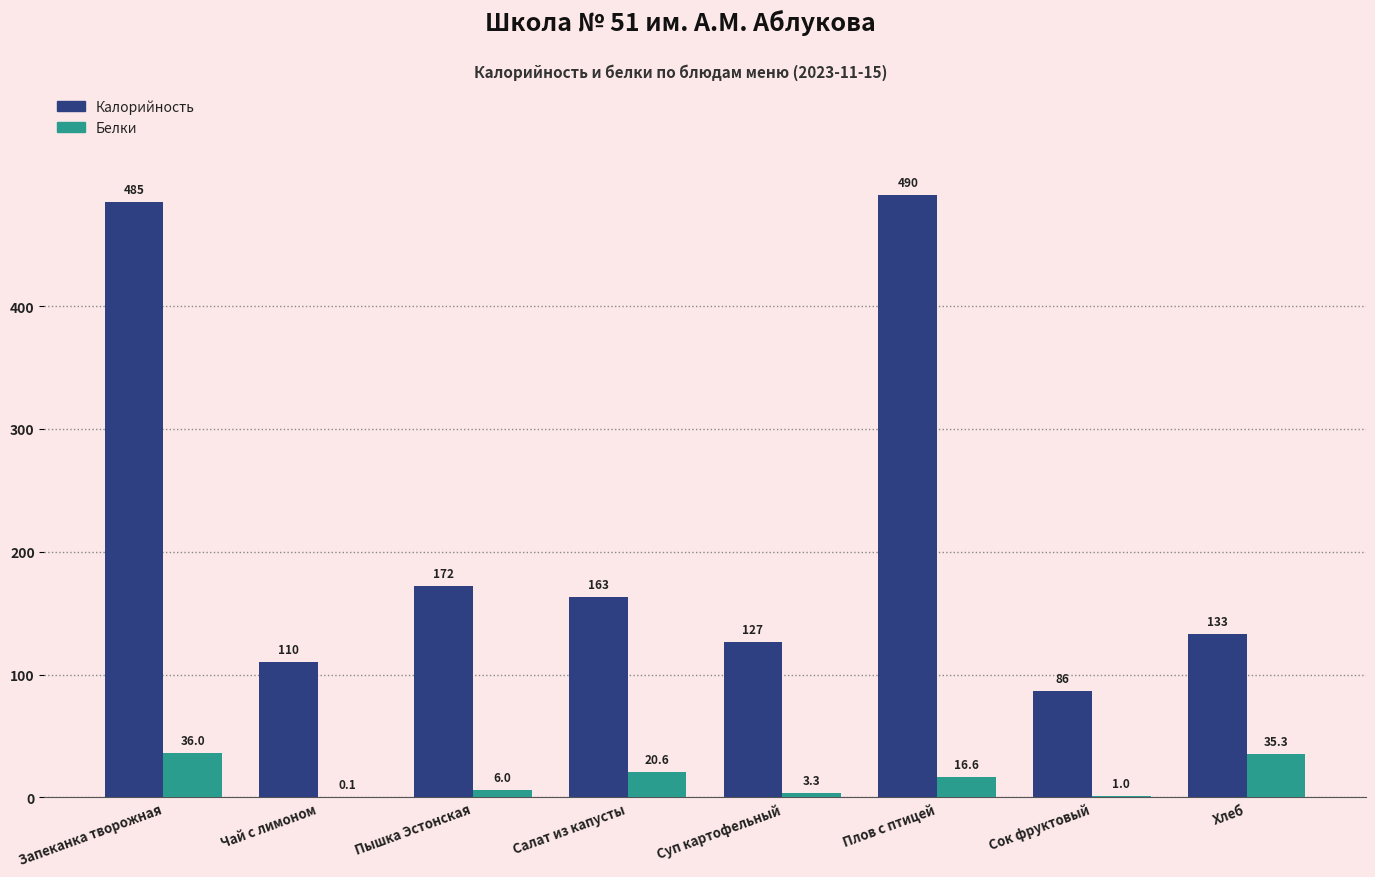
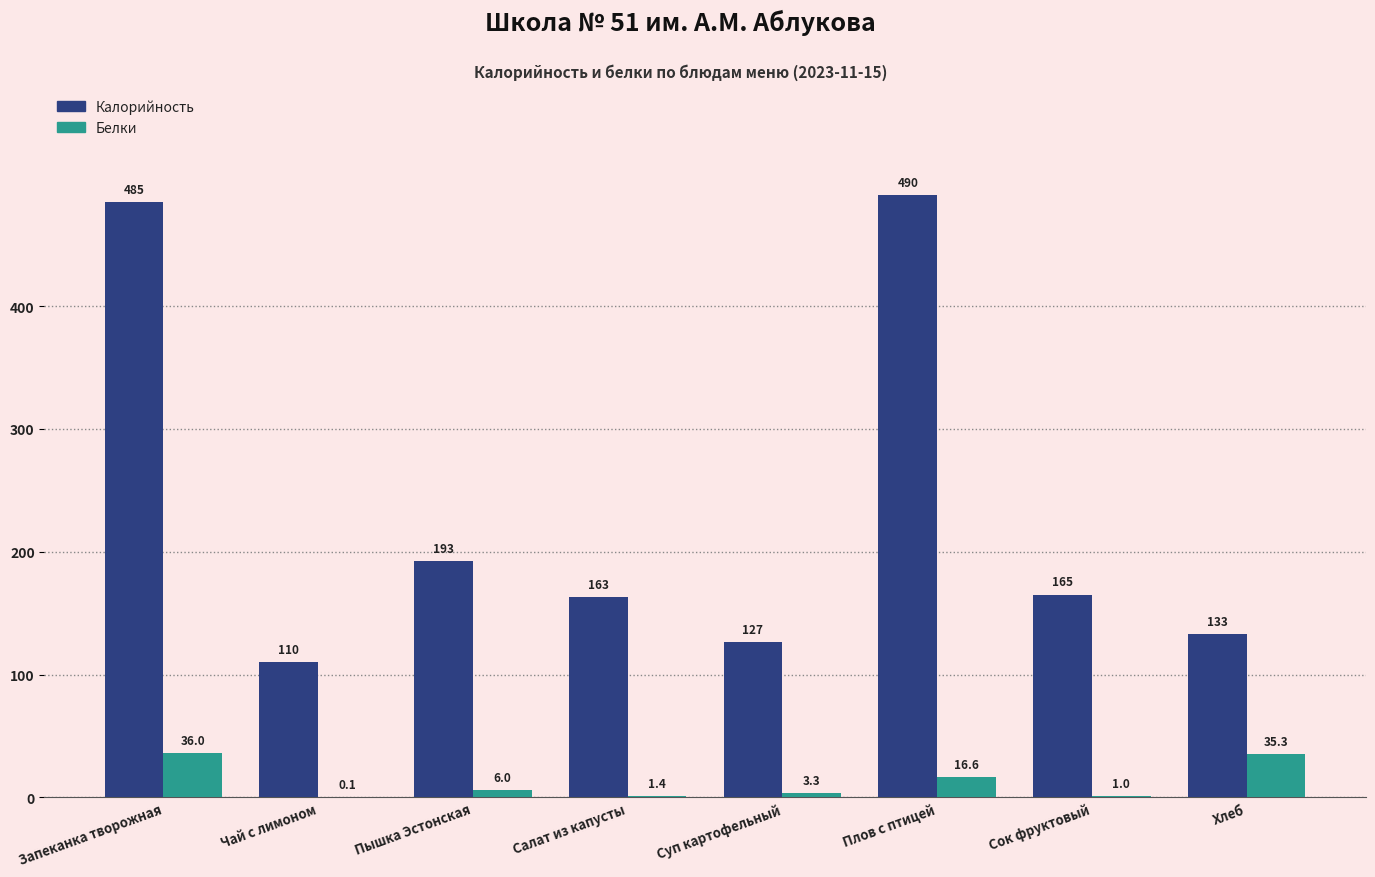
  {
    "Калорийность": {
      "Запеканка творожная": 485,
      "Чай с лимоном": 110,
-     "Пышка Эстонская": 172,
+     "Пышка Эстонская": 193,
      "Салат из капусты": 163,
      "Суп картофельный": 127,
      "Плов с птицей": 490,
-     "Сок фруктовый": 86,
+     "Сок фруктовый": 165,
      "Хлеб": 133
    },
    "Белки": {
      "Запеканка творожная": 36.0,
      "Чай с лимоном": 0.1,
      "Пышка Эстонская": 6.0,
-     "Салат из капусты": 20.6,
+     "Салат из капусты": 1.4,
      "Суп картофельный": 3.3,
      "Плов с птицей": 16.6,
      "Сок фруктовый": 1.0,
      "Хлеб": 35.3
    }
  }
